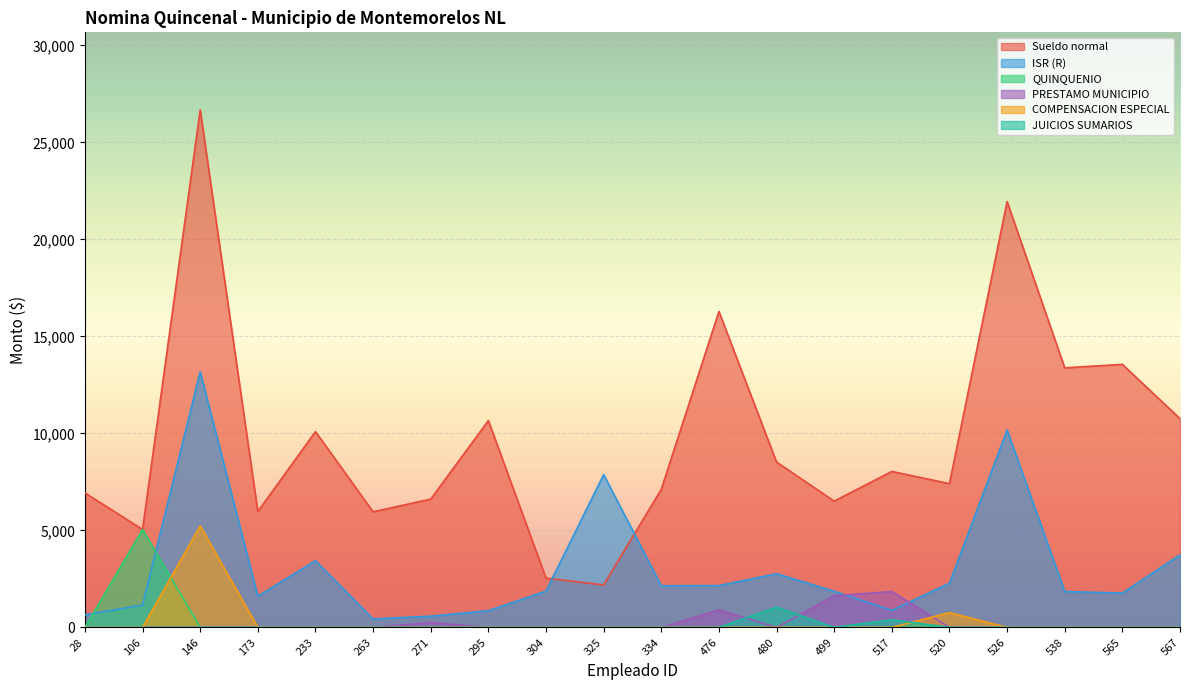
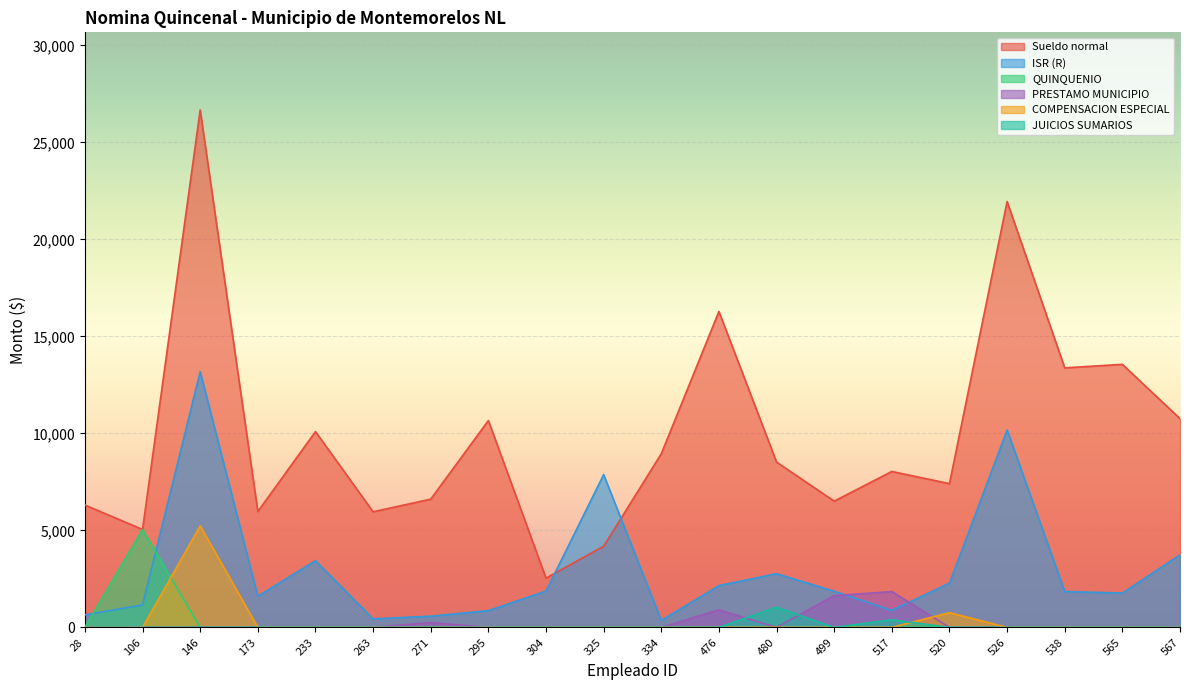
  {
    "Sueldo normal": {
-     "28": "6,900",
+     "28": "6,300",
      "146": "26,700",
      "173": "6,000",
      "233": "10,100",
      "263": "6,000",
      "271": "6,600",
      "295": "10,700",
      "304": "2,500",
-     "325": "2,200",
-     "334": "7,100",
+     "325": "4,200",
+     "334": "9,000",
      "476": "16,300",
      "480": "8,500",
      "499": "6,500",
      "517": "8,000",
      "520": "7,400",
      "526": "22,000",
      "538": "13,400",
      "565": "13,600",
      "567": "10,800"
    },
    "ISR (R)": {
      "28": "600",
      "106": "1,200",
      "146": "13,200",
      "173": "1,600",
      "233": "3,400",
      "263": "400",
      "271": "600",
      "295": "900",
      "304": "1,900",
      "325": "7,900",
-     "334": "2,100",
+     "334": "400",
      "476": "2,200",
      "480": "2,800",
      "499": "1,900",
      "517": "900",
      "520": "2,300",
      "526": "10,200",
      "538": "1,800",
      "565": "1,800",
      "567": "3,700"
    },
    "PRESTAMO MUNICIPIO": {
      "271": "300",
      "476": "900",
      "499": "1,600",
      "517": "1,800"
    },
    "COMPENSACION ESPECIAL": {
      "146": "5,200",
      "520": "800"
    }
  }
